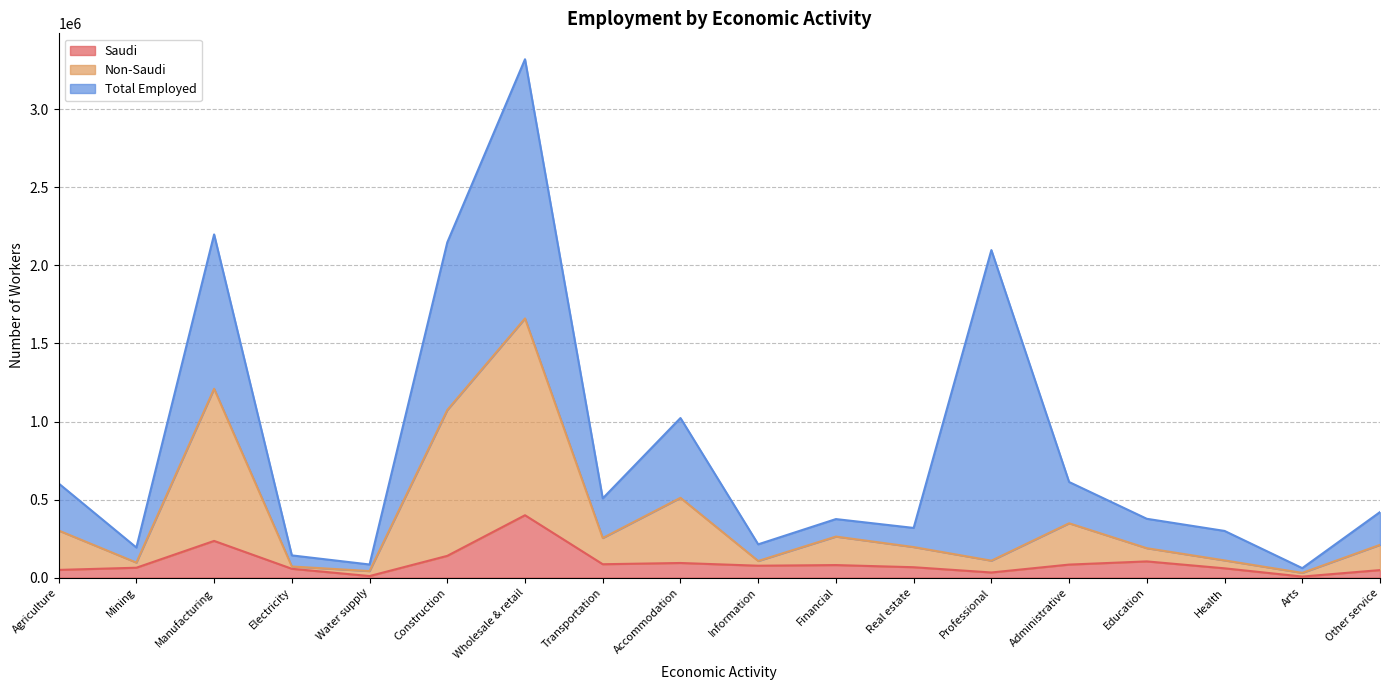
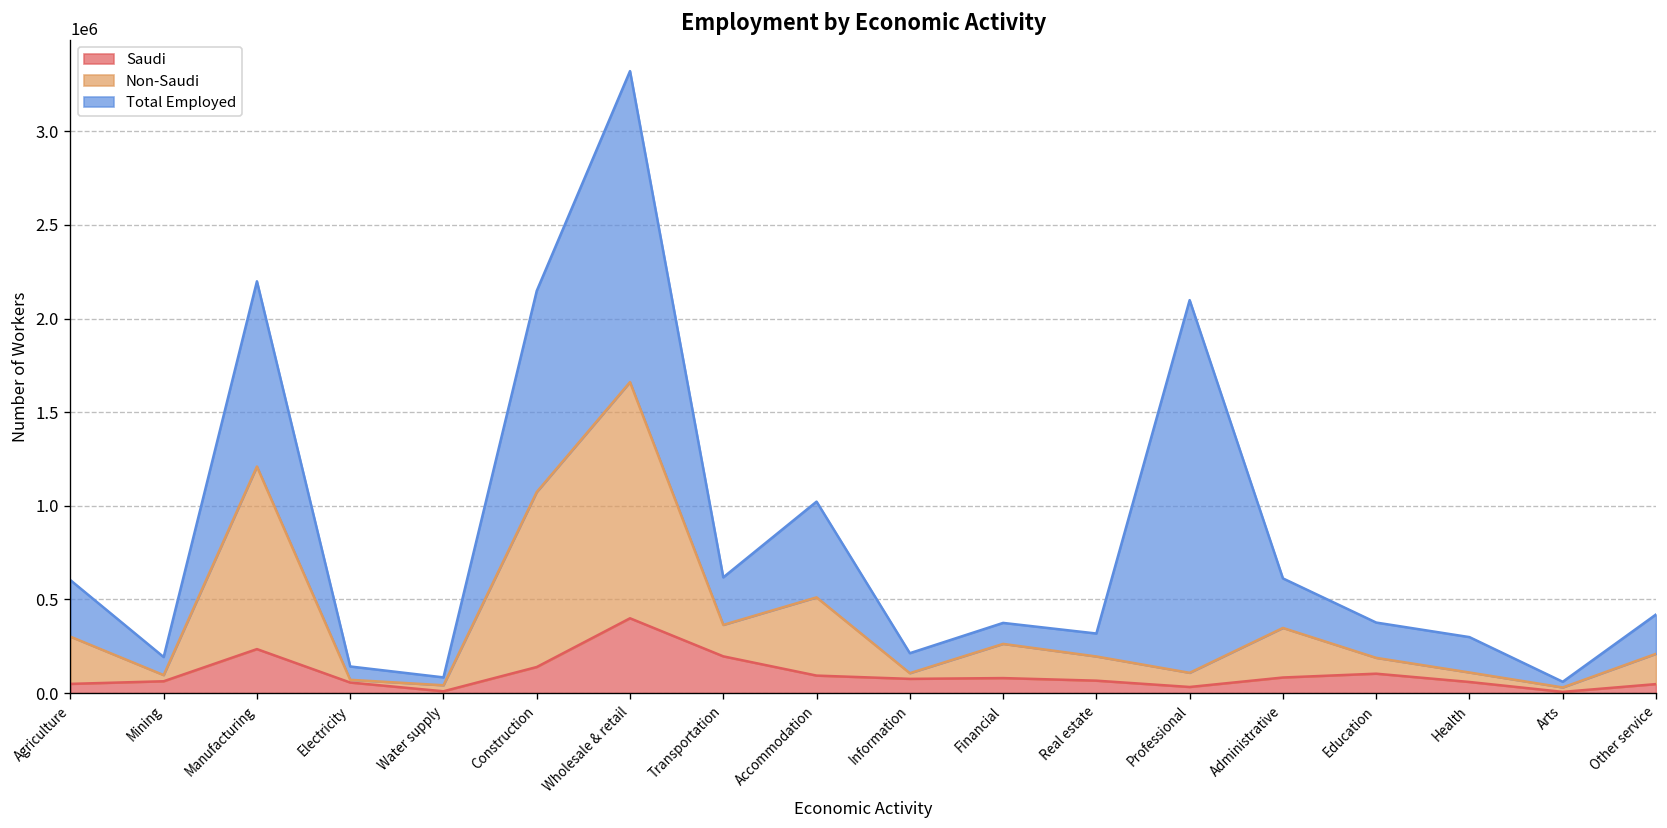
  {
    "Saudi": {
      "Agriculture": 50000,
      "Mining": 60000,
      "Manufacturing": 240000,
      "Water supply": 10000,
      "Construction": 140000,
      "Wholesale & retail": 400000,
-     "Transportation": 90000,
+     "Transportation": 200000,
      "Accommodation": 90000,
      "Information": 80000,
      "Financial": 80000,
      "Real estate": 70000,
      "Professional": 30000,
      "Administrative": 80000,
      "Education": 100000,
      "Health": 60000,
      "Arts": 10000,
      "Other service": 50000
    },
    "Non-Saudi": {
      "Agriculture": 250000,
      "Mining": 30000,
      "Manufacturing": 970000,
      "Water supply": 30000,
      "Construction": 930000,
      "Wholesale & retail": 1260000,
      "Transportation": 170000,
      "Accommodation": 420000,
      "Information": 30000,
      "Financial": 180000,
      "Real estate": 130000,
      "Professional": 80000,
      "Administrative": 260000,
      "Education": 80000,
      "Health": 50000,
      "Arts": 20000,
      "Other service": 160000
    },
    "Total Employed": {
      "Agriculture": 300000,
      "Mining": 100000,
      "Manufacturing": 990000,
      "Electricity": 70000,
      "Water supply": 40000,
      "Construction": 1070000,
      "Wholesale & retail": 1660000,
      "Transportation": 250000,
      "Accommodation": 510000,
      "Information": 110000,
      "Financial": 110000,
      "Real estate": 120000,
      "Professional": 1990000,
      "Administrative": 260000,
      "Education": 190000,
      "Health": 190000,
      "Arts": 30000,
      "Other service": 210000
    }
  }
